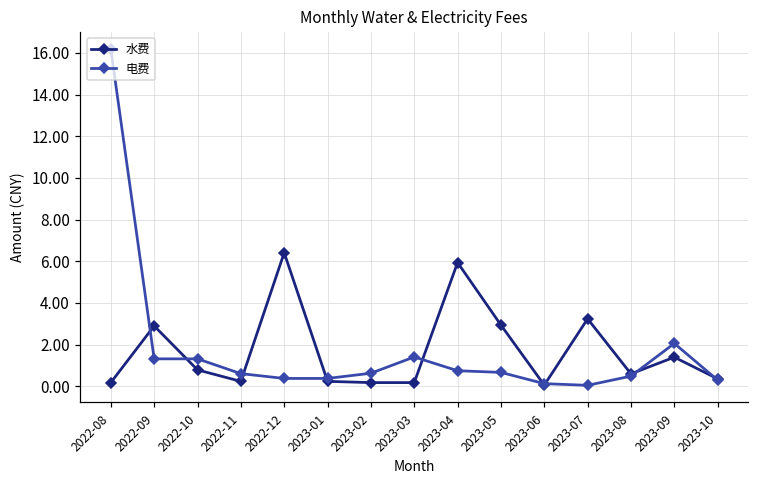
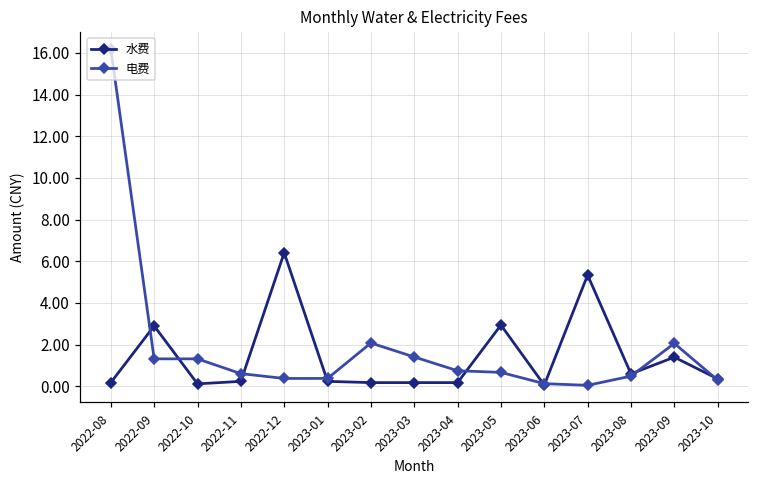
  {
    "水费": {
      "2022-08": 0.2,
      "2022-09": 2.9,
-     "2022-10": 0.8,
+     "2022-10": 0.1,
      "2022-11": 0.2,
      "2022-12": 6.4,
      "2023-01": 0.2,
      "2023-02": 0.2,
      "2023-03": 0.2,
-     "2023-04": 5.9,
+     "2023-04": 0.2,
      "2023-05": 2.9,
-     "2023-07": 3.2,
+     "2023-07": 5.3,
      "2023-09": 1.4
    },
    "电费": {
      "2022-09": 1.3,
      "2022-10": 1.3,
      "2022-11": 0.6,
      "2022-12": 0.4,
      "2023-01": 0.4,
-     "2023-02": 0.6,
+     "2023-02": 2.1,
      "2023-03": 1.4,
      "2023-04": 0.8,
      "2023-05": 0.7,
      "2023-07": 0.1,
      "2023-09": 2.1
    }
  }
